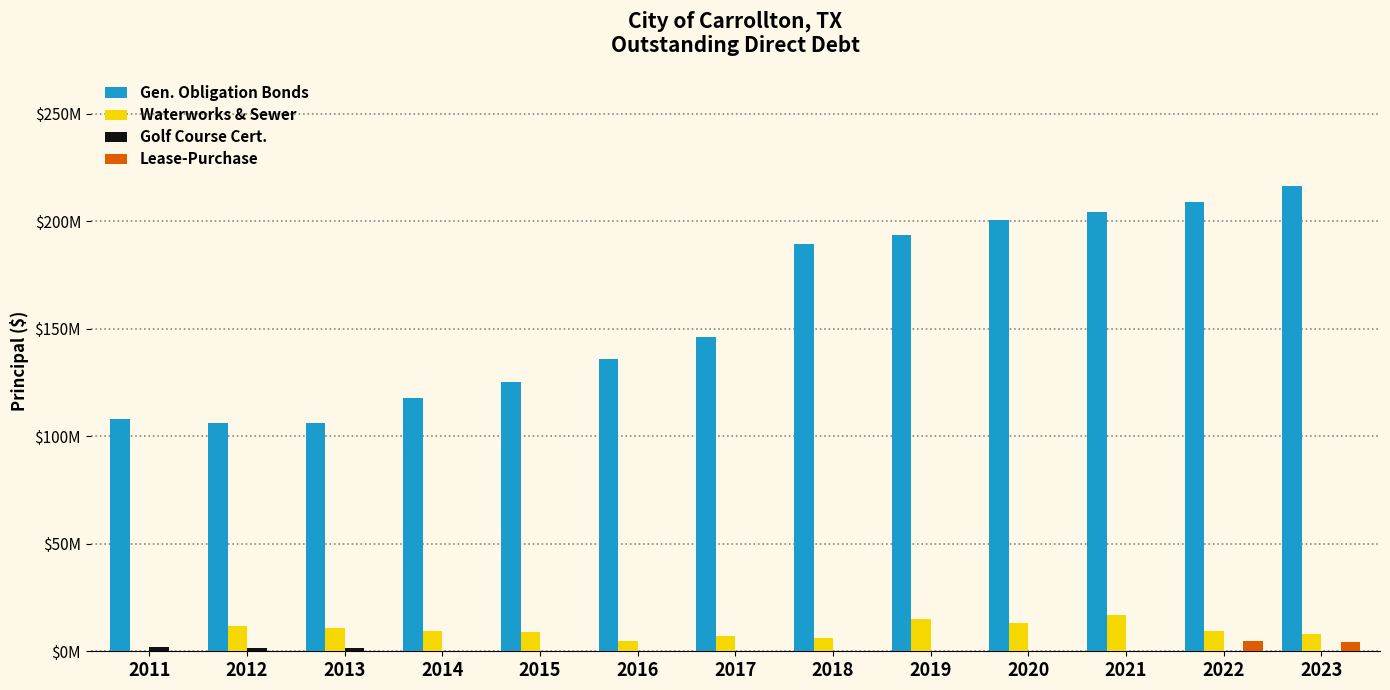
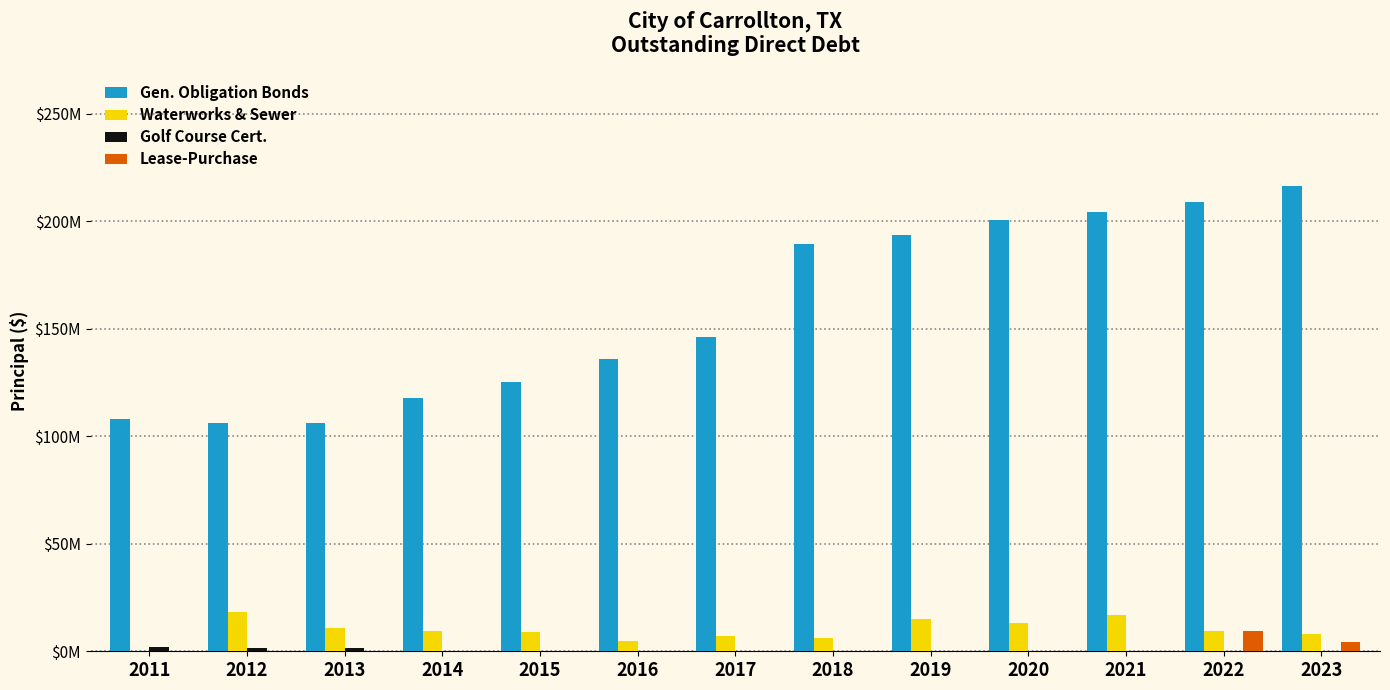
  {
    "Gen. Obligation Bonds": {
      "2011": "$108000000",
      "2012": "$106000000",
      "2013": "$106000000",
      "2014": "$118000000",
      "2015": "$125000000",
      "2016": "$136000000",
      "2017": "$146000000",
      "2018": "$190000000",
      "2019": "$194000000",
      "2020": "$201000000",
      "2021": "$205000000",
      "2022": "$209000000",
      "2023": "$217000000"
    },
    "Waterworks & Sewer": {
      "2011": "$0",
-     "2012": "$12000000",
+     "2012": "$18000000",
      "2013": "$11000000",
      "2014": "$10000000",
      "2015": "$9000000",
      "2016": "$5000000",
      "2017": "$7000000",
      "2018": "$6000000",
      "2019": "$15000000",
      "2020": "$13000000",
      "2021": "$17000000",
      "2022": "$9000000",
      "2023": "$8000000"
    },
    "Golf Course Cert.": {
      "2011": "$2000000",
      "2012": "$2000000",
      "2013": "$1000000",
      "2014": "$0",
      "2015": "$0",
      "2016": "$0",
      "2017": "$0",
      "2018": "$0",
      "2019": "$0",
      "2020": "$0",
      "2021": "$0",
      "2022": "$0",
      "2023": "$0"
    },
    "Lease-Purchase": {
      "2011": "$0",
      "2012": "$0",
      "2013": "$0",
      "2014": "$0",
      "2015": "$0",
      "2016": "$0",
      "2017": "$0",
      "2018": "$0",
      "2019": "$0",
      "2020": "$0",
      "2021": "$0",
-     "2022": "$5000000",
+     "2022": "$9000000",
      "2023": "$4000000"
    }
  }
